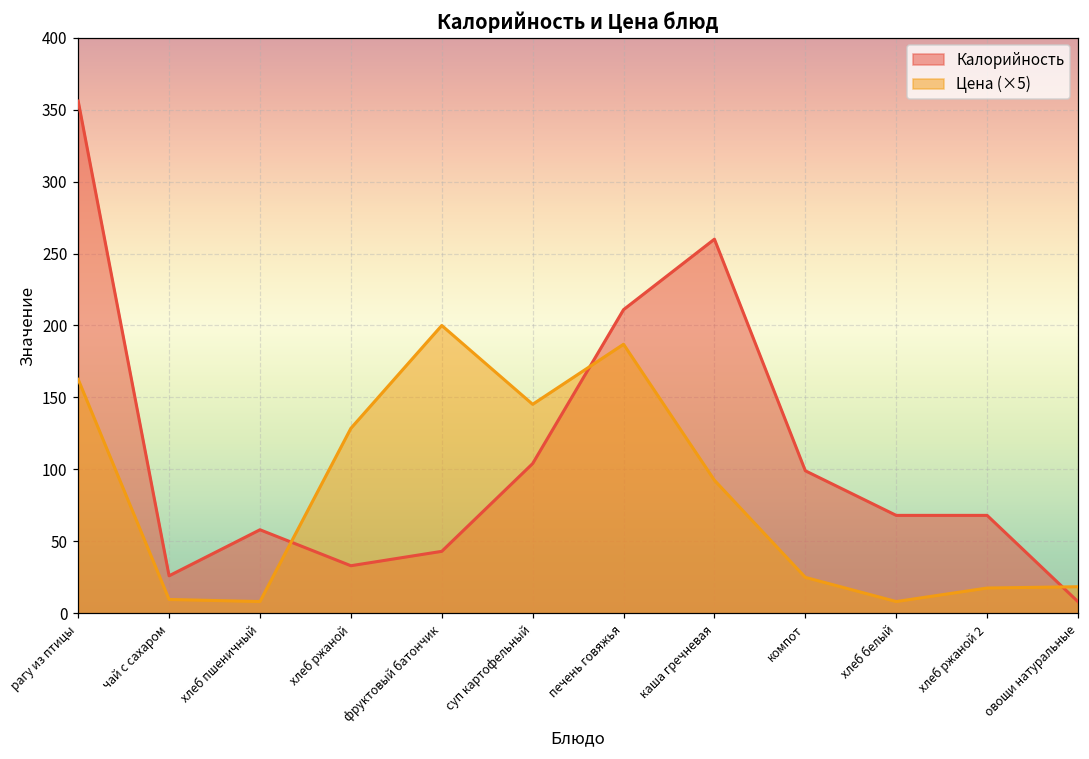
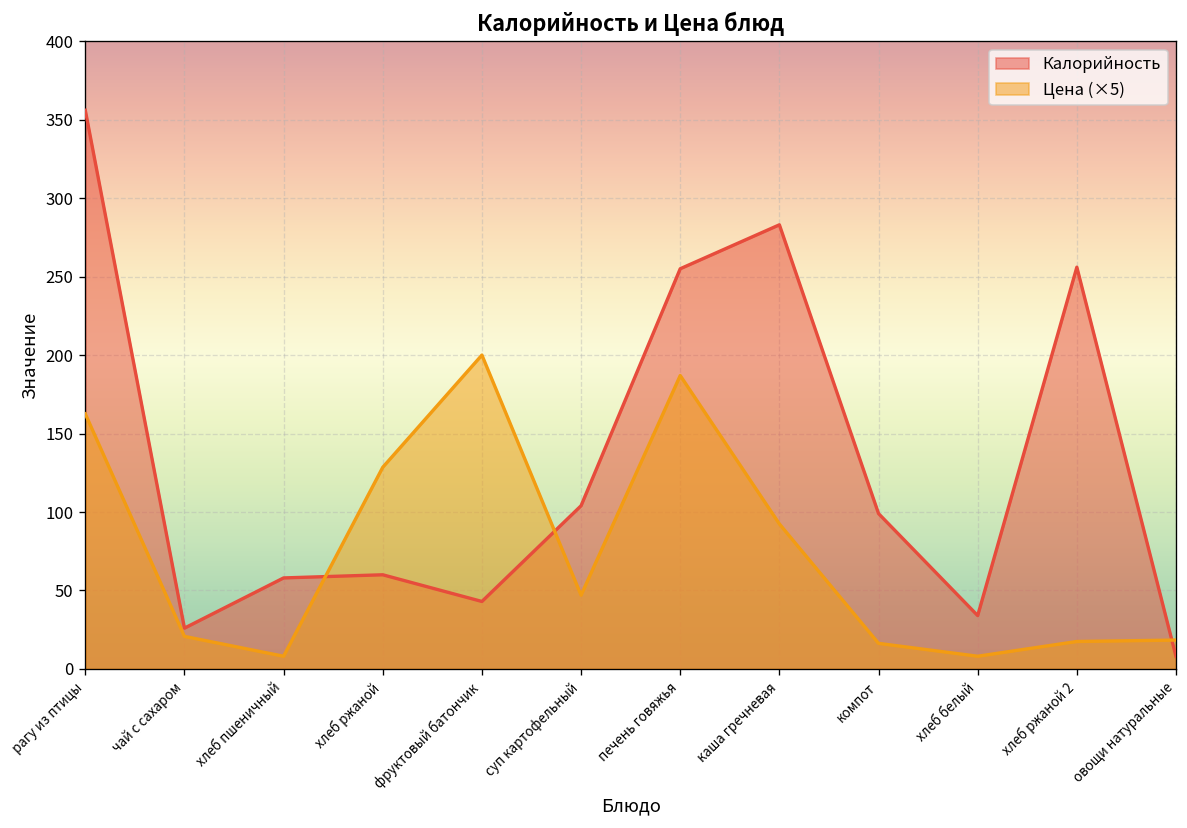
  {
    "Калорийность": {
      "рагу из птицы": 356,
      "чай с сахаром": 26,
      "хлеб пшеничный": 58,
-     "хлеб ржаной": 33,
+     "хлеб ржаной": 60,
      "фруктовый батончик": 43,
      "суп картофельный": 104,
-     "печень говяжья": 211,
-     "каша гречневая": 260,
+     "печень говяжья": 255,
+     "каша гречневая": 283,
      "компот": 99,
-     "хлеб белый": 68,
-     "хлеб ржаной 2": 68,
+     "хлеб белый": 34,
+     "хлеб ржаной 2": 256,
      "овощи натуральные": 8
    },
    "Цена (×5)": {
      "рагу из птицы": 163,
-     "чай с сахаром": 10,
+     "чай с сахаром": 21,
      "хлеб пшеничный": 8,
      "хлеб ржаной": 129,
      "фруктовый батончик": 200,
-     "суп картофельный": 145,
+     "суп картофельный": 47,
      "печень говяжья": 187,
      "каша гречневая": 92,
-     "компот": 25,
+     "компот": 16,
      "хлеб белый": 8,
      "хлеб ржаной 2": 18,
      "овощи натуральные": 18
    }
  }
